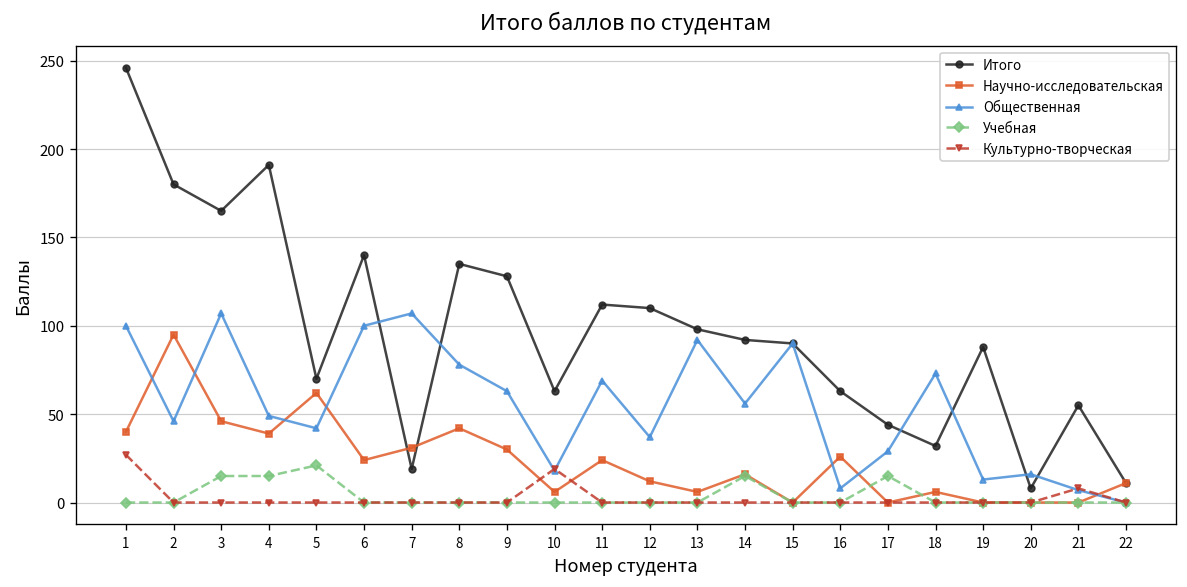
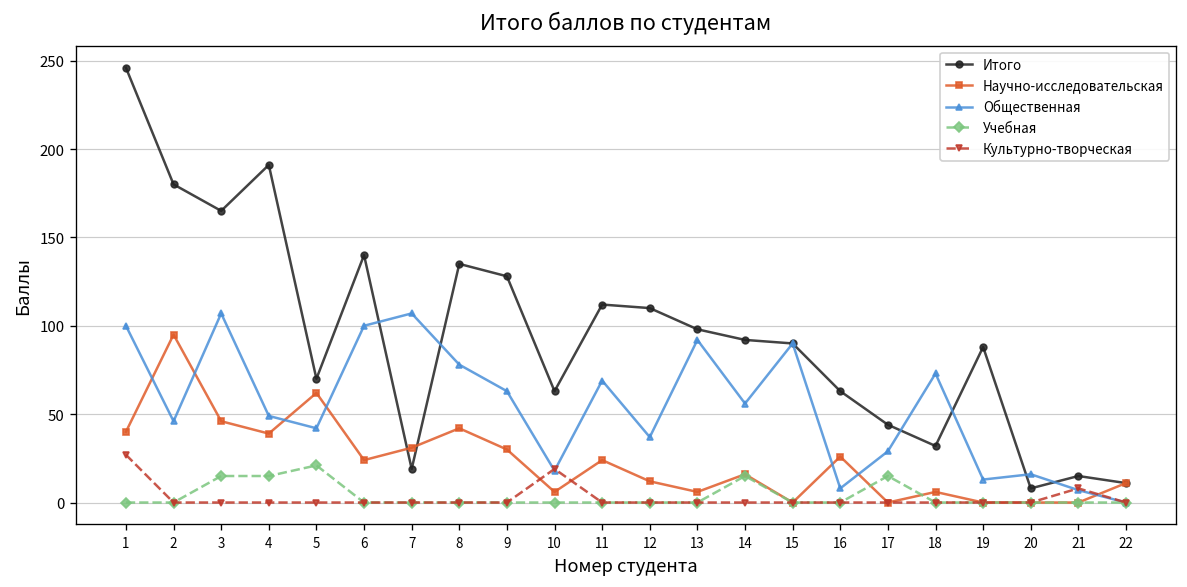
  {
    "Итого": {
      "1": 246,
      "2": 180,
      "3": 165,
      "4": 191,
      "5": 70,
      "6": 140,
      "7": 19,
      "8": 135,
      "9": 128,
      "10": 63,
      "11": 112,
      "12": 110,
      "13": 98,
      "14": 92,
      "16": 63,
      "17": 44,
      "18": 32,
      "19": 88,
      "20": 8,
-     "21": 55
+     "21": 15
    },
    "Общественная": {
      "1": 100,
      "2": 46,
      "3": 107,
      "4": 49,
      "5": 42,
      "6": 100,
      "7": 107,
      "8": 78,
      "9": 63,
      "11": 69,
      "12": 37,
      "13": 92,
      "14": 56,
      "16": 8,
      "17": 29,
      "18": 73,
      "19": 13,
      "20": 16
    },
    "Учебная": {
      "1": 0,
      "3": 15,
      "4": 15,
      "5": 21,
      "10": 0,
      "17": 15
    }
  }
